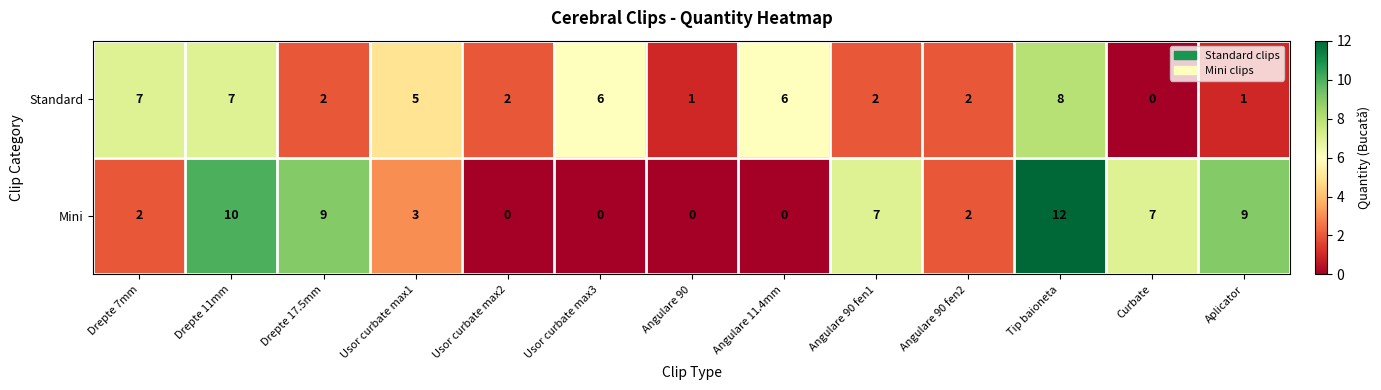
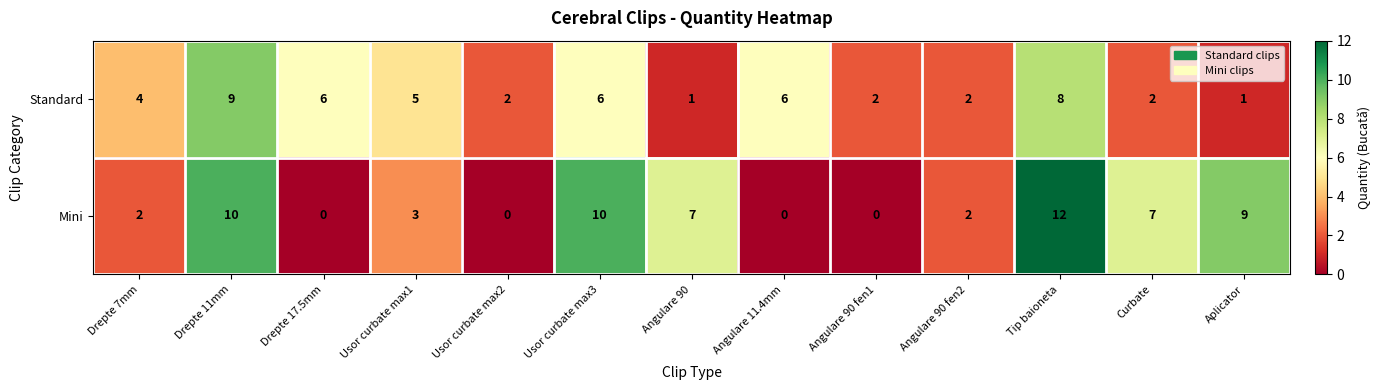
  {
    "Standard": {
-     "Drepte 7mm": 7,
-     "Drepte 11mm": 7,
-     "Drepte 17.5mm": 2,
+     "Drepte 7mm": 4,
+     "Drepte 11mm": 9,
+     "Drepte 17.5mm": 6,
      "Usor curbate max1": 5,
      "Usor curbate max2": 2,
      "Usor curbate max3": 6,
      "Angulare 90": 1,
      "Angulare 11.4mm": 6,
      "Angulare 90 fen1": 2,
      "Angulare 90 fen2": 2,
      "Tip baioneta": 8,
-     "Curbate": 0,
+     "Curbate": 2,
      "Aplicator": 1
    },
    "Mini": {
      "Drepte 7mm": 2,
      "Drepte 11mm": 10,
-     "Drepte 17.5mm": 9,
+     "Drepte 17.5mm": 0,
      "Usor curbate max1": 3,
      "Usor curbate max2": 0,
-     "Usor curbate max3": 0,
-     "Angulare 90": 0,
+     "Usor curbate max3": 10,
+     "Angulare 90": 7,
      "Angulare 11.4mm": 0,
-     "Angulare 90 fen1": 7,
+     "Angulare 90 fen1": 0,
      "Angulare 90 fen2": 2,
      "Tip baioneta": 12,
      "Curbate": 7,
      "Aplicator": 9
    }
  }
